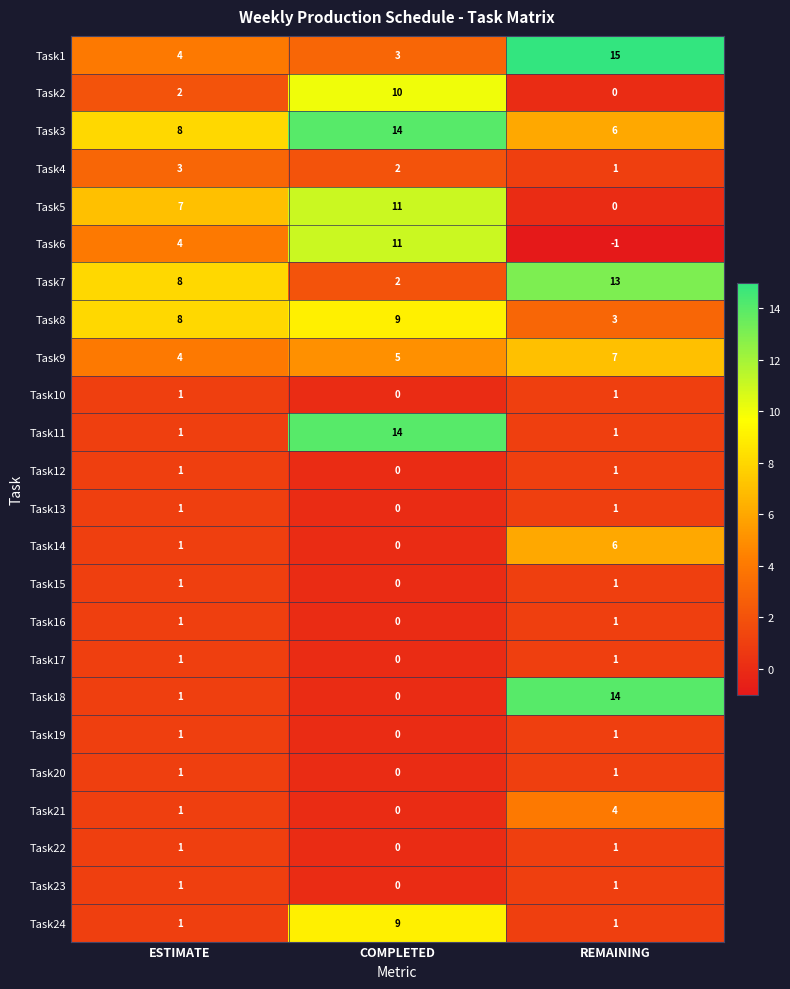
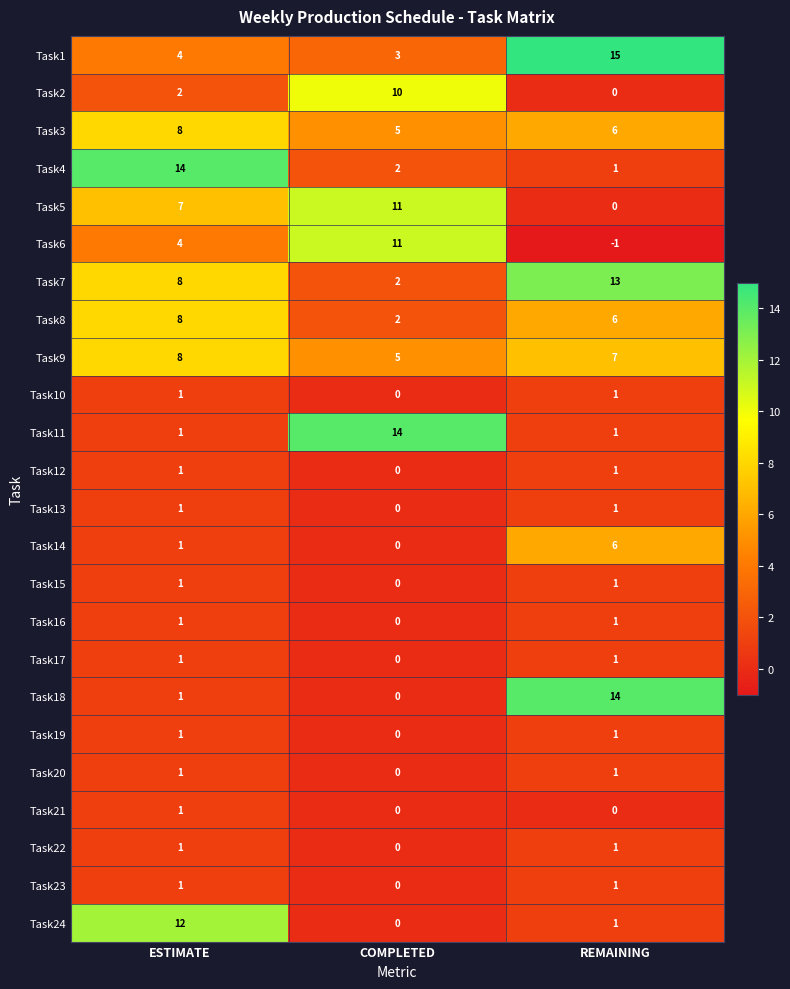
  {
    "Task1": {
      "ESTIMATE": 4,
      "COMPLETED": 3,
      "REMAINING": 15
    },
    "Task2": {
      "ESTIMATE": 2,
      "COMPLETED": 10,
      "REMAINING": 0
    },
    "Task3": {
      "ESTIMATE": 8,
-     "COMPLETED": 14,
+     "COMPLETED": 5,
      "REMAINING": 6
    },
    "Task4": {
-     "ESTIMATE": 3,
+     "ESTIMATE": 14,
      "COMPLETED": 2,
      "REMAINING": 1
    },
    "Task5": {
      "ESTIMATE": 7,
      "COMPLETED": 11,
      "REMAINING": 0
    },
    "Task6": {
      "ESTIMATE": 4,
      "COMPLETED": 11,
      "REMAINING": -1
    },
    "Task7": {
      "ESTIMATE": 8,
      "COMPLETED": 2,
      "REMAINING": 13
    },
    "Task8": {
      "ESTIMATE": 8,
-     "COMPLETED": 9,
-     "REMAINING": 3
+     "COMPLETED": 2,
+     "REMAINING": 6
    },
    "Task9": {
-     "ESTIMATE": 4,
+     "ESTIMATE": 8,
      "COMPLETED": 5,
      "REMAINING": 7
    },
    "Task10": {
      "ESTIMATE": 1,
      "COMPLETED": 0,
      "REMAINING": 1
    },
    "Task11": {
      "ESTIMATE": 1,
      "COMPLETED": 14,
      "REMAINING": 1
    },
    "Task12": {
      "ESTIMATE": 1,
      "COMPLETED": 0,
      "REMAINING": 1
    },
    "Task13": {
      "ESTIMATE": 1,
      "COMPLETED": 0,
      "REMAINING": 1
    },
    "Task14": {
      "ESTIMATE": 1,
      "COMPLETED": 0,
      "REMAINING": 6
    },
    "Task15": {
      "ESTIMATE": 1,
      "COMPLETED": 0,
      "REMAINING": 1
    },
    "Task16": {
      "ESTIMATE": 1,
      "COMPLETED": 0,
      "REMAINING": 1
    },
    "Task17": {
      "ESTIMATE": 1,
      "COMPLETED": 0,
      "REMAINING": 1
    },
    "Task18": {
      "ESTIMATE": 1,
      "COMPLETED": 0,
      "REMAINING": 14
    },
    "Task19": {
      "ESTIMATE": 1,
      "COMPLETED": 0,
      "REMAINING": 1
    },
    "Task20": {
      "ESTIMATE": 1,
      "COMPLETED": 0,
      "REMAINING": 1
    },
    "Task21": {
      "ESTIMATE": 1,
      "COMPLETED": 0,
-     "REMAINING": 4
+     "REMAINING": 0
    },
    "Task22": {
      "ESTIMATE": 1,
      "COMPLETED": 0,
      "REMAINING": 1
    },
    "Task23": {
      "ESTIMATE": 1,
      "COMPLETED": 0,
      "REMAINING": 1
    },
    "Task24": {
-     "ESTIMATE": 1,
-     "COMPLETED": 9,
+     "ESTIMATE": 12,
+     "COMPLETED": 0,
      "REMAINING": 1
    }
  }
